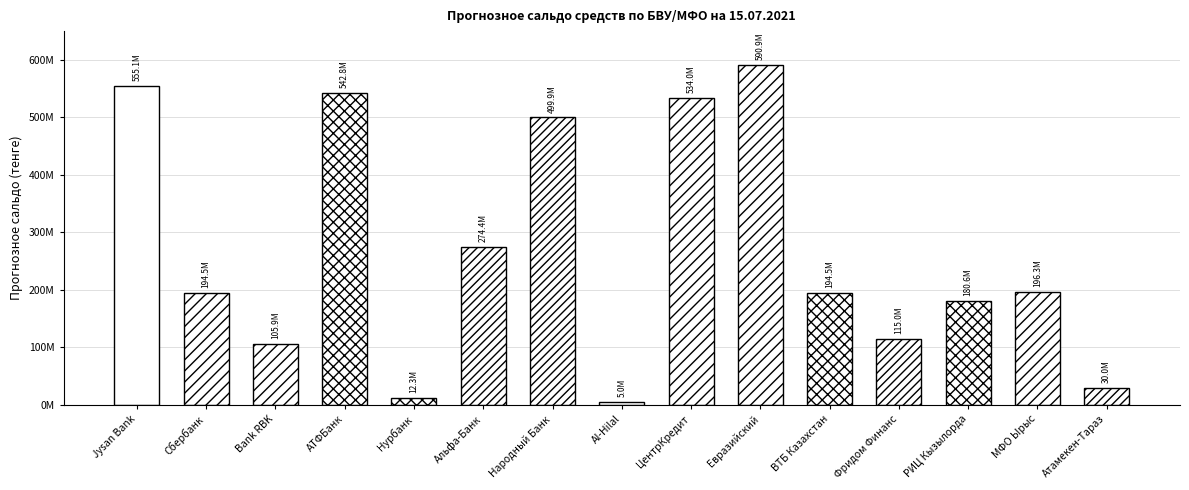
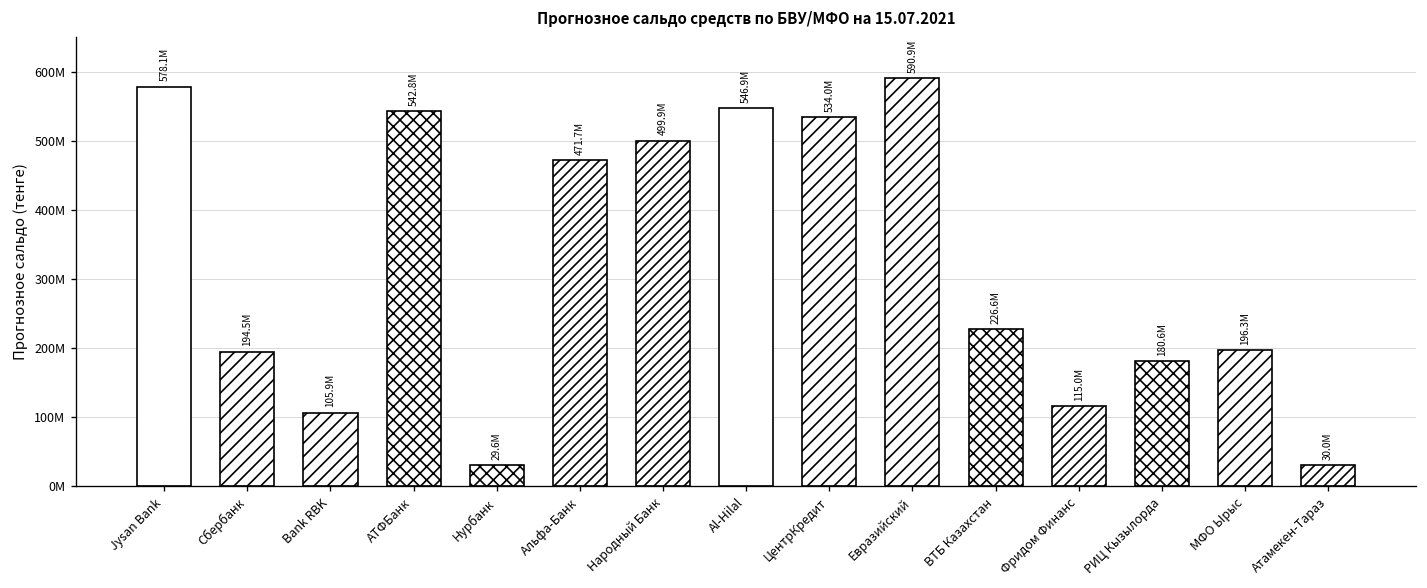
  {
-   "Jysan Bank": "555.1M",
+   "Jysan Bank": "578.1M",
    "Сбербанк": "194.5M",
    "Bank RBK": "105.9M",
    "АТФБанк": "542.8M",
-   "Нурбанк": "12.3M",
-   "Альфа-Банк": "274.4M",
+   "Нурбанк": "29.6M",
+   "Альфа-Банк": "471.7M",
    "Народный Банк": "499.9M",
-   "Al-Hilal": "5.0M",
+   "Al-Hilal": "546.9M",
    "ЦентрКредит": "534.0M",
    "Евразийский": "590.9M",
-   "ВТБ Казахстан": "194.5M",
+   "ВТБ Казахстан": "226.6M",
    "Фридом Финанс": "115.0M",
    "РИЦ Кызылорда": "180.6M",
    "МФО Ырыс": "196.3M",
    "Атамекен-Тараз": "30.0M"
  }
